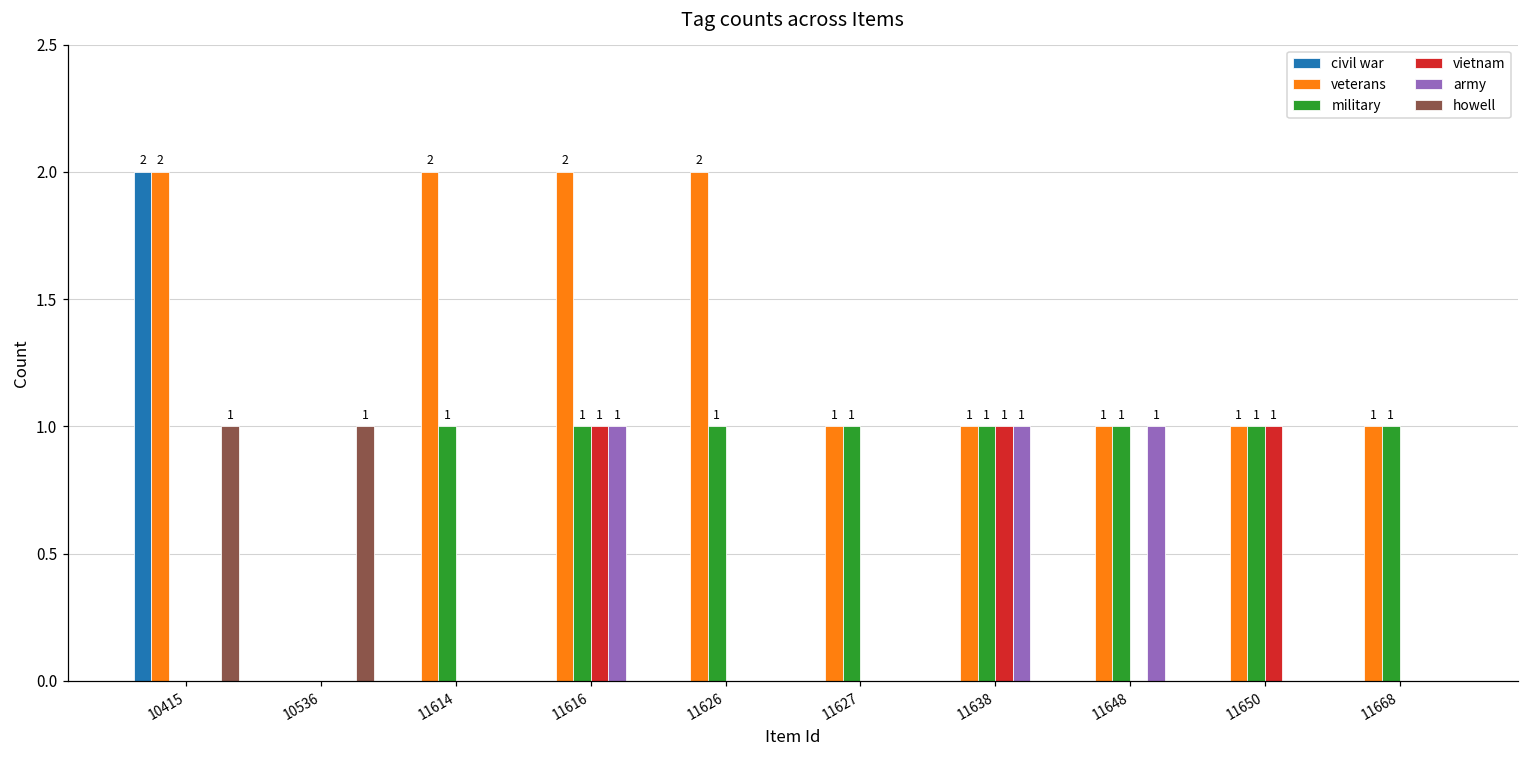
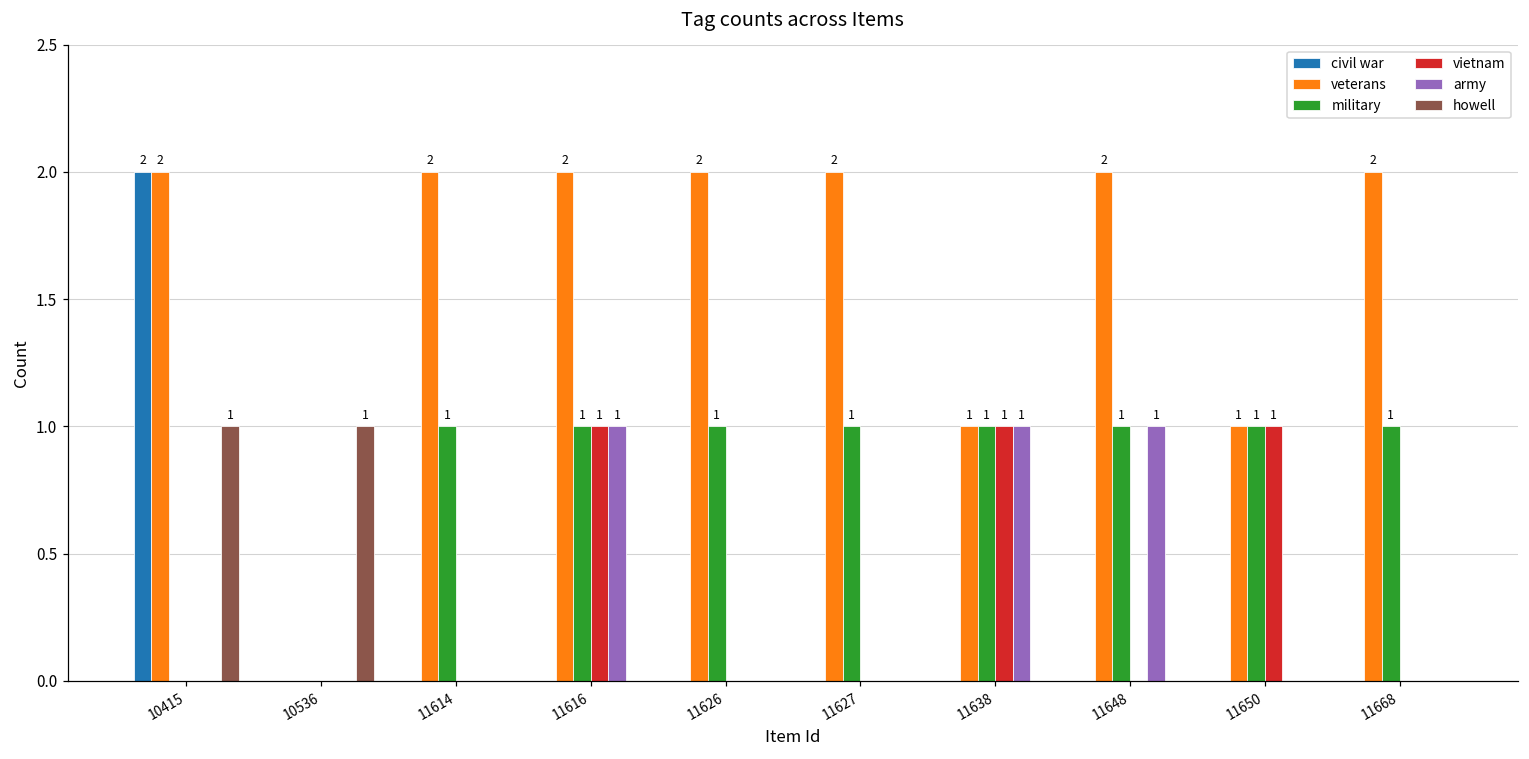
  {
    "civil war": {
      "10415": 2
    },
    "veterans": {
      "10415": 2,
      "11614": 2,
      "11616": 2,
      "11626": 2,
-     "11627": 1,
+     "11627": 2,
      "11638": 1,
-     "11648": 1,
+     "11648": 2,
      "11650": 1,
-     "11668": 1
+     "11668": 2
    },
    "military": {
      "11614": 1,
      "11616": 1,
      "11626": 1,
      "11627": 1,
      "11638": 1,
      "11648": 1,
      "11650": 1,
      "11668": 1
    },
    "vietnam": {
      "11616": 1,
      "11638": 1,
      "11650": 1
    },
    "army": {
      "11616": 1,
      "11638": 1,
      "11648": 1
    },
    "howell": {
      "10415": 1,
      "10536": 1
    }
  }
